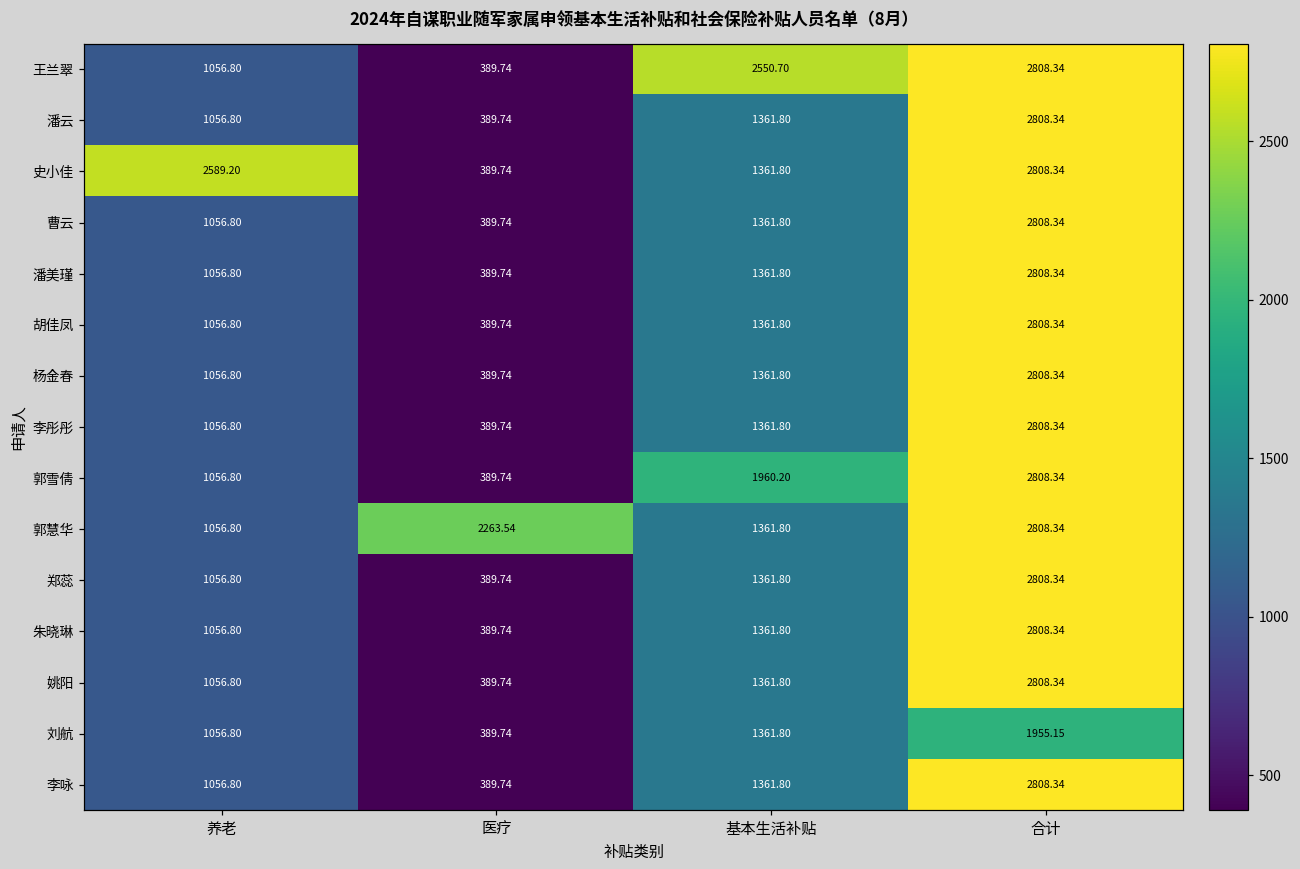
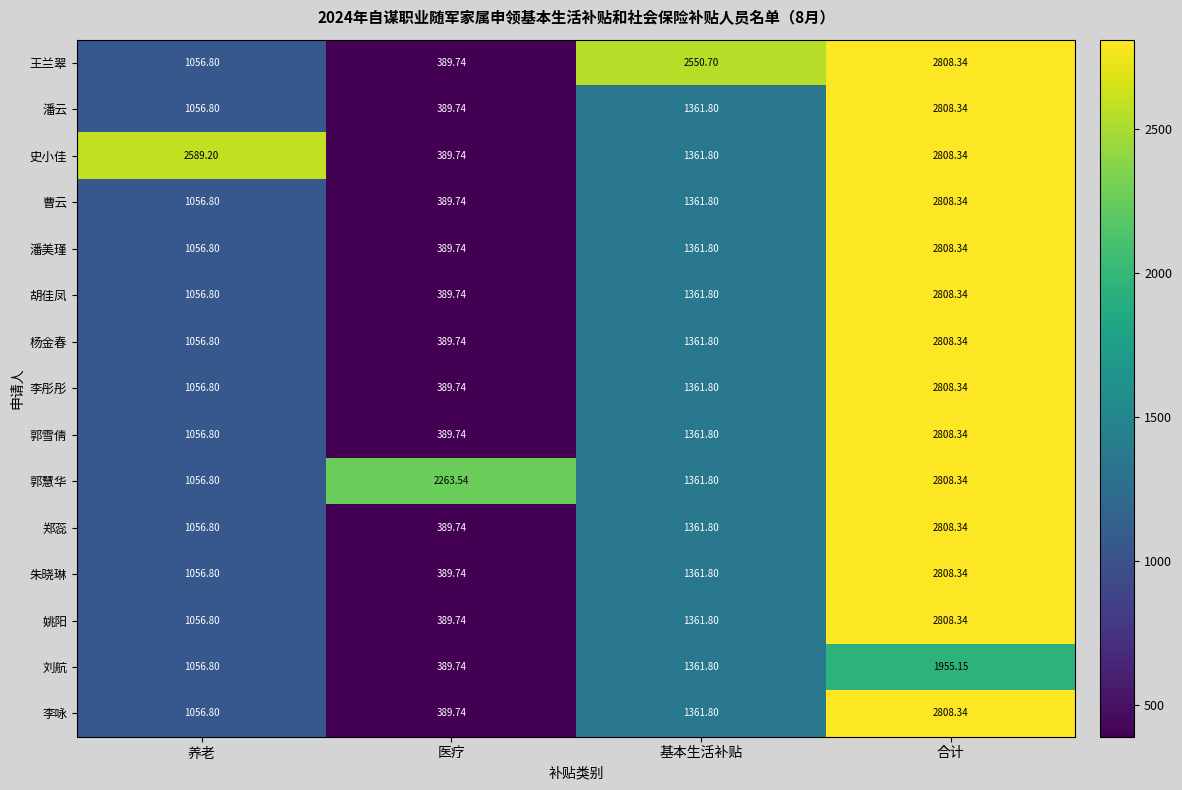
  {
    "王兰翠": {
      "养老": 1056.80,
      "医疗": 389.74,
      "基本生活补贴": 2550.70,
      "合计": 2808.34
    },
    "潘云": {
      "养老": 1056.80,
      "医疗": 389.74,
      "基本生活补贴": 1361.80,
      "合计": 2808.34
    },
    "史小佳": {
      "养老": 2589.20,
      "医疗": 389.74,
      "基本生活补贴": 1361.80,
      "合计": 2808.34
    },
    "曹云": {
      "养老": 1056.80,
      "医疗": 389.74,
      "基本生活补贴": 1361.80,
      "合计": 2808.34
    },
    "潘美瑾": {
      "养老": 1056.80,
      "医疗": 389.74,
      "基本生活补贴": 1361.80,
      "合计": 2808.34
    },
    "胡佳凤": {
      "养老": 1056.80,
      "医疗": 389.74,
      "基本生活补贴": 1361.80,
      "合计": 2808.34
    },
    "杨金春": {
      "养老": 1056.80,
      "医疗": 389.74,
      "基本生活补贴": 1361.80,
      "合计": 2808.34
    },
    "李彤彤": {
      "养老": 1056.80,
      "医疗": 389.74,
      "基本生活补贴": 1361.80,
      "合计": 2808.34
    },
    "郭雪倩": {
      "养老": 1056.80,
      "医疗": 389.74,
-     "基本生活补贴": 1960.20,
+     "基本生活补贴": 1361.80,
      "合计": 2808.34
    },
    "郭慧华": {
      "养老": 1056.80,
      "医疗": 2263.54,
      "基本生活补贴": 1361.80,
      "合计": 2808.34
    },
    "郑蕊": {
      "养老": 1056.80,
      "医疗": 389.74,
      "基本生活补贴": 1361.80,
      "合计": 2808.34
    },
    "朱晓琳": {
      "养老": 1056.80,
      "医疗": 389.74,
      "基本生活补贴": 1361.80,
      "合计": 2808.34
    },
    "姚阳": {
      "养老": 1056.80,
      "医疗": 389.74,
      "基本生活补贴": 1361.80,
      "合计": 2808.34
    },
    "刘航": {
      "养老": 1056.80,
      "医疗": 389.74,
      "基本生活补贴": 1361.80,
      "合计": 1955.15
    },
    "李咏": {
      "养老": 1056.80,
      "医疗": 389.74,
      "基本生活补贴": 1361.80,
      "合计": 2808.34
    }
  }
